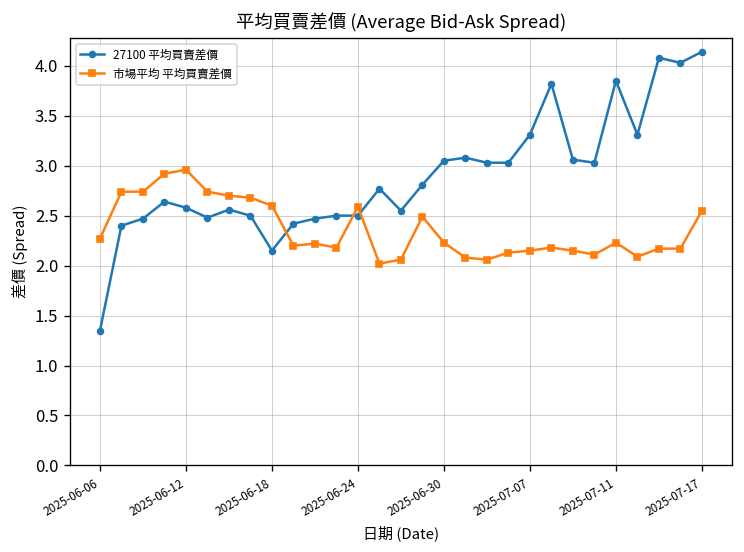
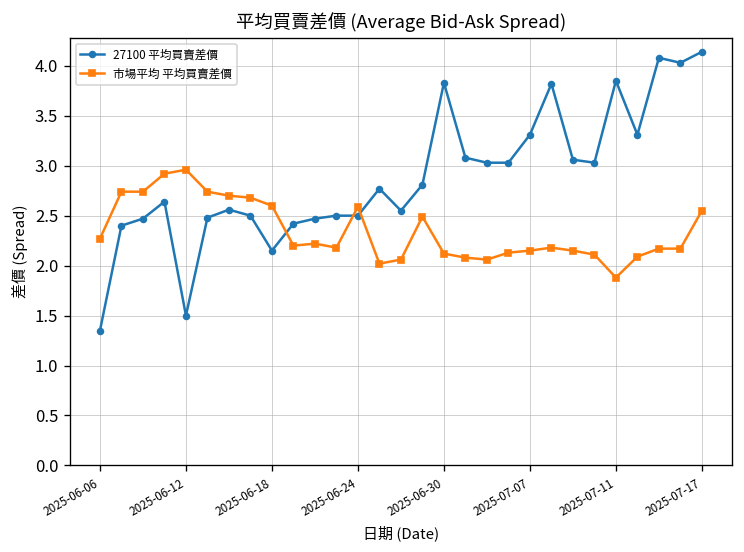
  {
    "27100 平均買賣差價": {
      "2025-06-06": 1.4,
-     "2025-06-12": 2.6,
+     "2025-06-12": 1.5,
      "2025-06-18": 2.2,
      "2025-06-24": 2.5,
-     "2025-06-30": 3.1,
+     "2025-06-30": 3.8,
      "2025-07-07": 3.3,
      "2025-07-11": 3.9,
      "2025-07-17": 4.1
    },
    "市場平均 平均買賣差價": {
      "2025-06-06": 2.3,
      "2025-06-12": 3.0,
      "2025-06-18": 2.6,
      "2025-06-24": 2.6,
-     "2025-06-30": 2.2,
+     "2025-06-30": 2.1,
      "2025-07-07": 2.2,
-     "2025-07-11": 2.2,
+     "2025-07-11": 1.9,
      "2025-07-17": 2.6
    }
  }
